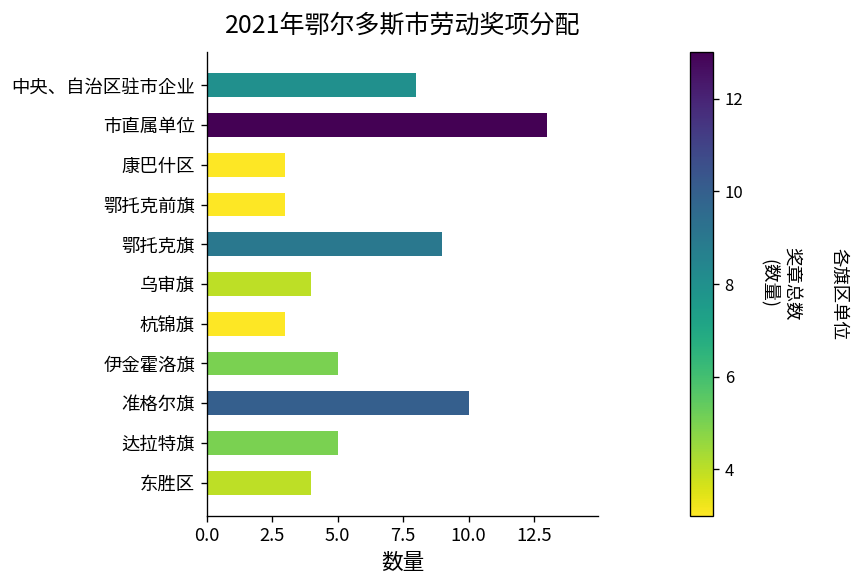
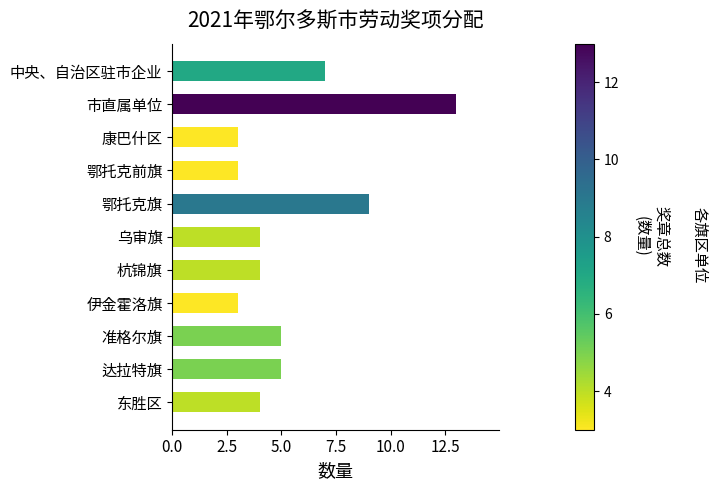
  {
-   "中央、自治区驻市企业": 8,
+   "中央、自治区驻市企业": 7,
    "市直属单位": 13,
    "康巴什区": 3,
    "鄂托克前旗": 3,
    "鄂托克旗": 9,
    "乌审旗": 4,
-   "杭锦旗": 3,
-   "伊金霍洛旗": 5,
-   "准格尔旗": 10,
+   "杭锦旗": 4,
+   "伊金霍洛旗": 3,
+   "准格尔旗": 5,
    "达拉特旗": 5,
    "东胜区": 4
  }
